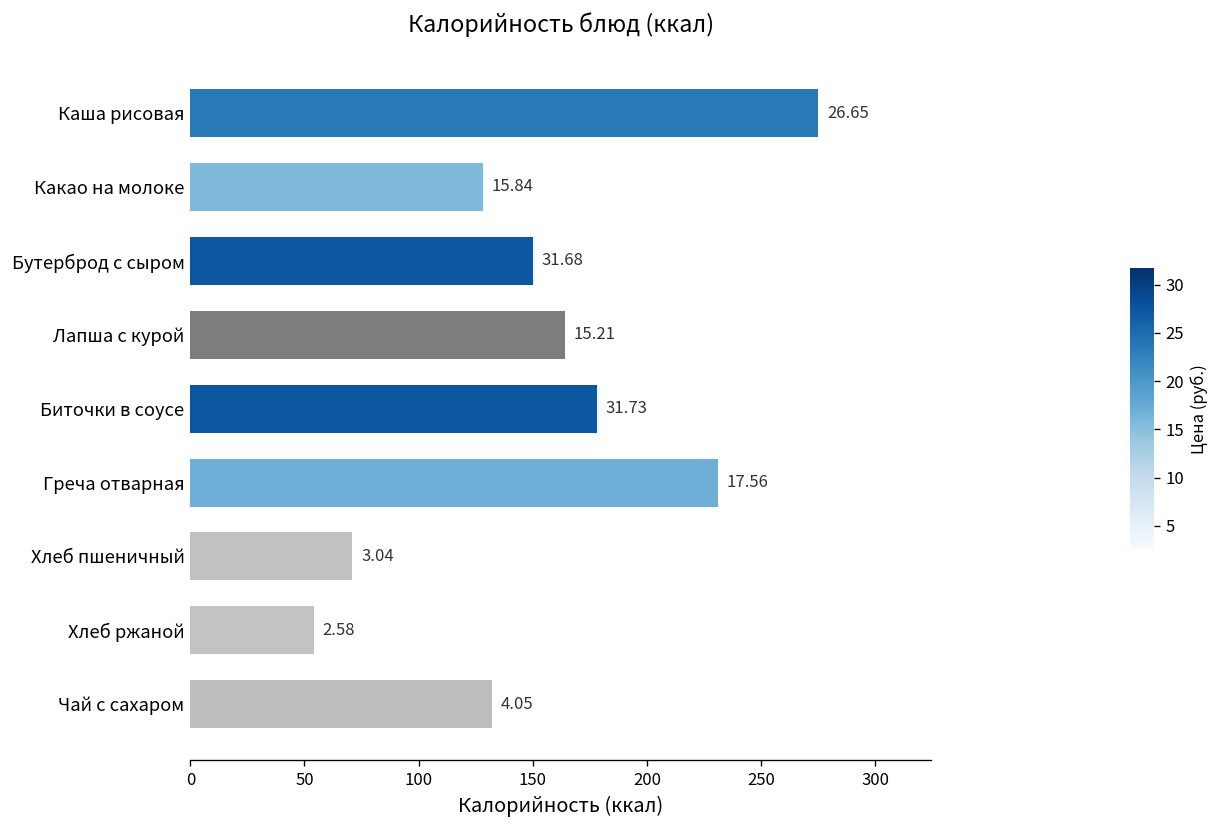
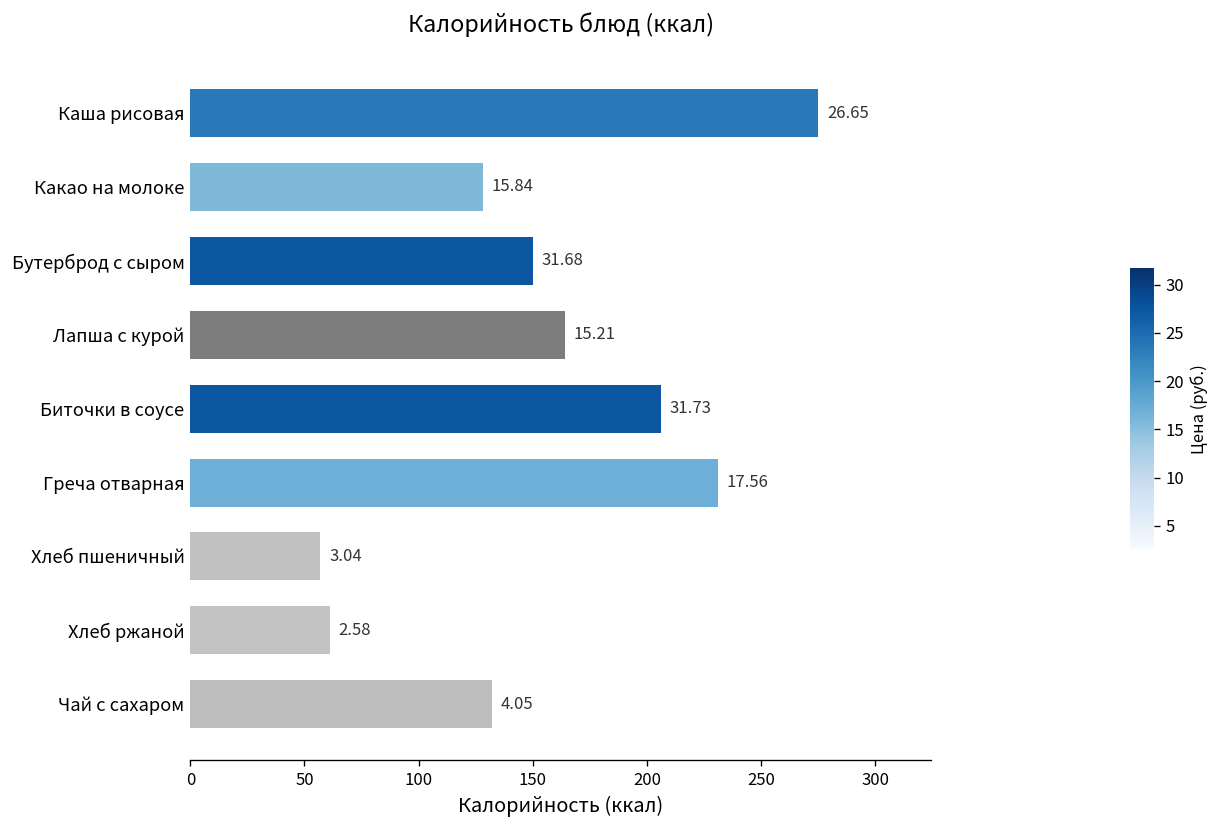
  {
-   "Биточки в соусе": 178,
-   "Хлеб пшеничный": 71,
-   "Хлеб ржаной": 54
+   "Биточки в соусе": 206,
+   "Хлеб пшеничный": 57,
+   "Хлеб ржаной": 61
  }
